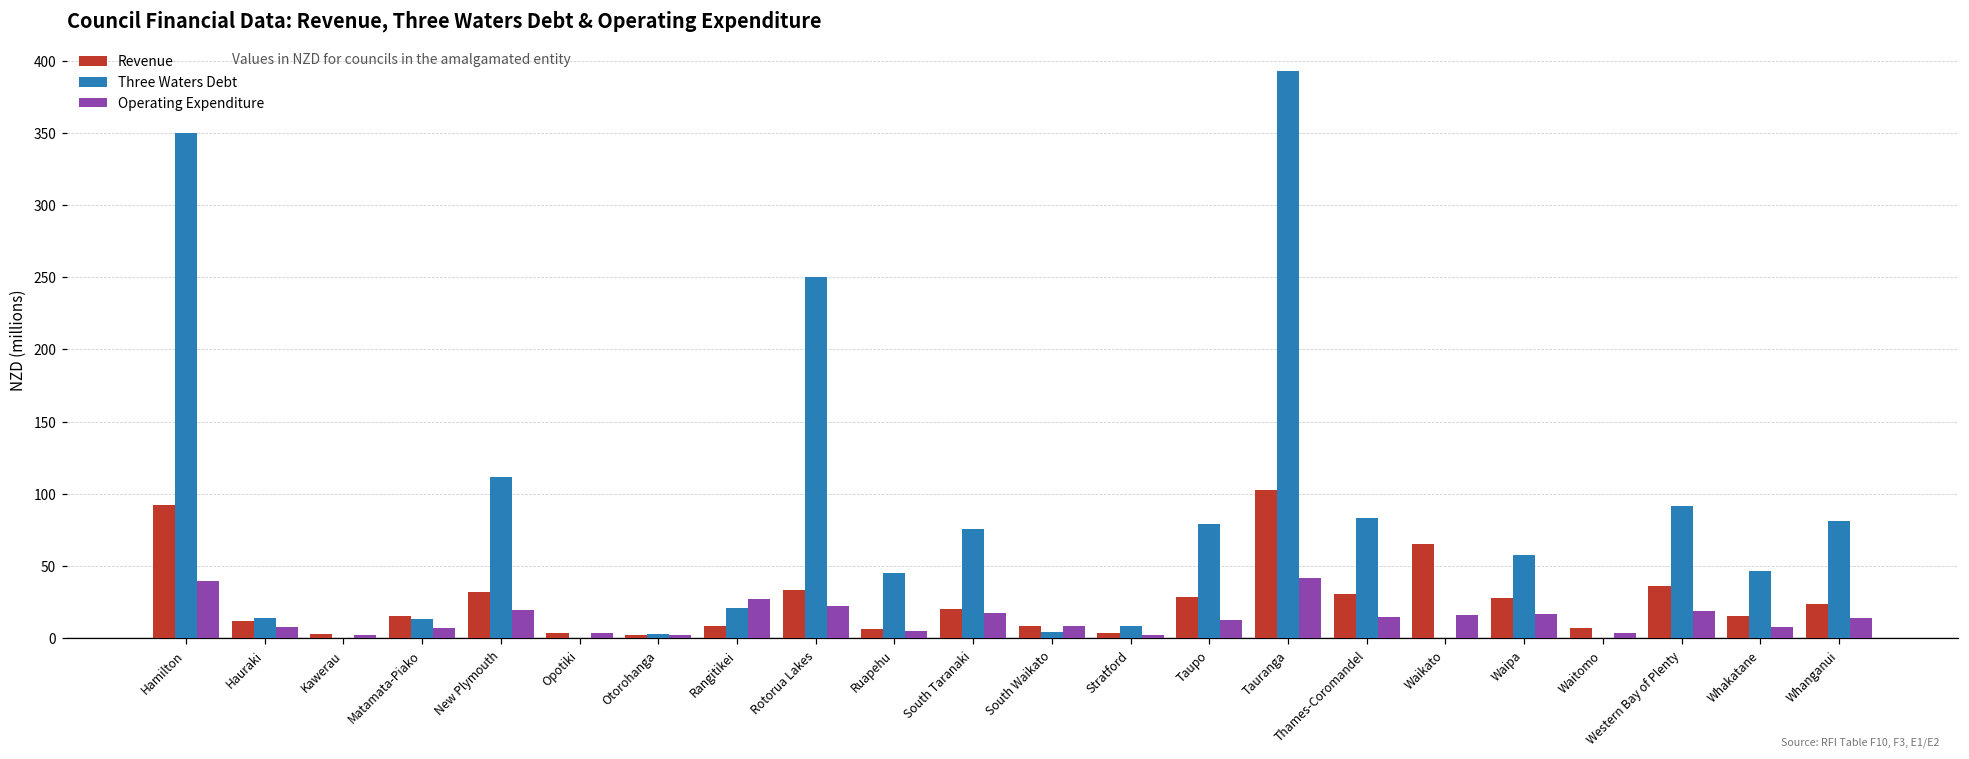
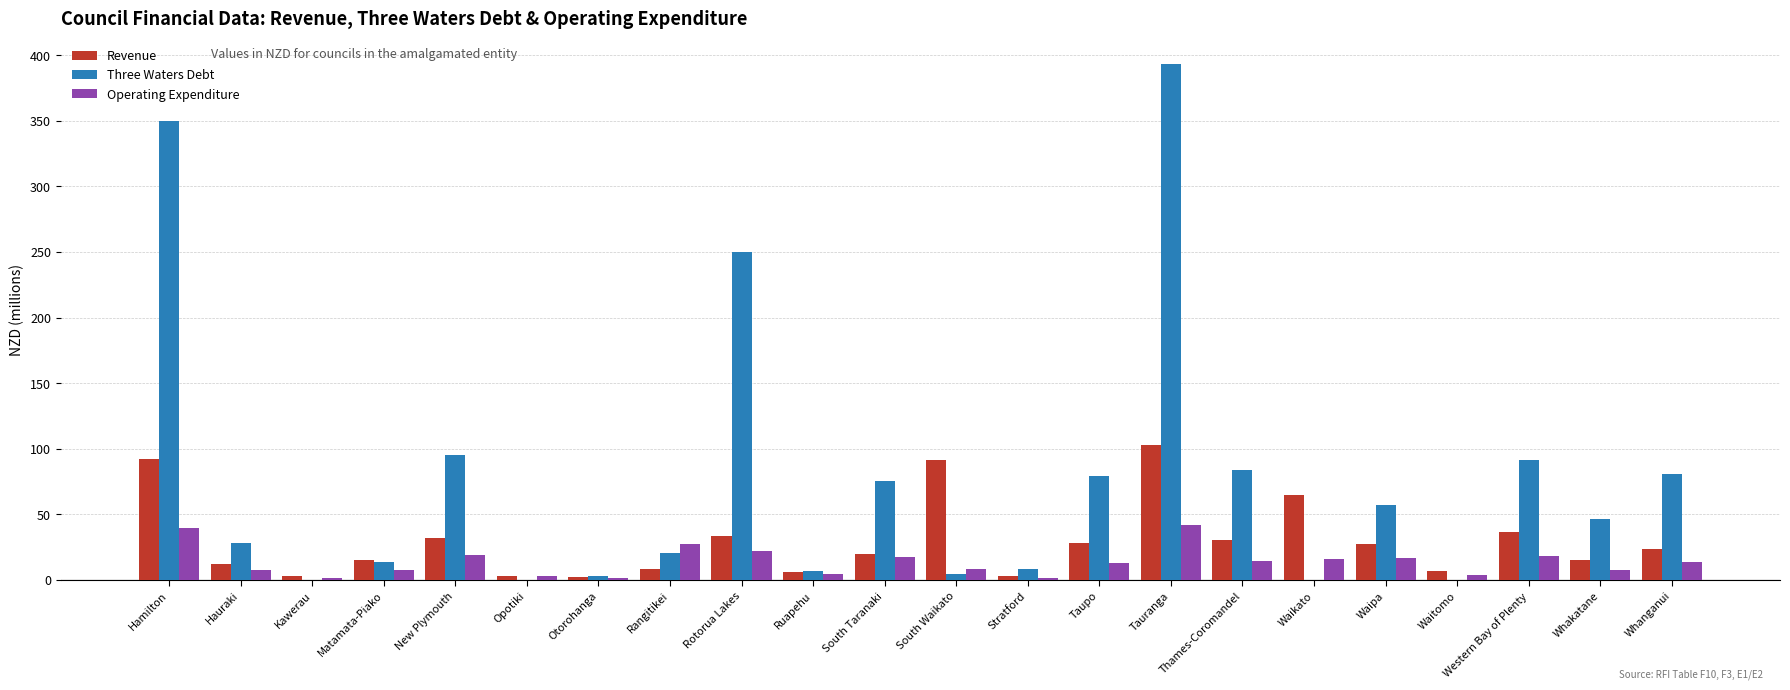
  {
    "Revenue": {
      "Hamilton": 92,
      "Hauraki": 12,
      "Kawerau": 3,
      "Matamata-Piako": 15,
      "New Plymouth": 32,
      "Opotiki": 3,
      "Otorohanga": 2,
      "Rangitikei": 8,
      "Rotorua Lakes": 33,
      "Ruapehu": 6,
      "South Taranaki": 20,
-     "South Waikato": 8,
+     "South Waikato": 92,
      "Stratford": 3,
      "Taupo": 28,
      "Tauranga": 103,
      "Thames-Coromandel": 31,
      "Waikato": 65,
      "Waipa": 28,
      "Waitomo": 7,
      "Western Bay of Plenty": 36,
      "Whakatane": 15,
      "Whanganui": 23
    },
    "Three Waters Debt": {
      "Hamilton": 350,
-     "Hauraki": 14,
+     "Hauraki": 28,
      "Kawerau": 0,
      "Matamata-Piako": 14,
-     "New Plymouth": 112,
+     "New Plymouth": 95,
      "Opotiki": 0,
      "Otorohanga": 3,
      "Rangitikei": 21,
      "Rotorua Lakes": 250,
-     "Ruapehu": 45,
+     "Ruapehu": 7,
      "South Taranaki": 76,
      "South Waikato": 5,
      "Stratford": 9,
      "Taupo": 79,
      "Tauranga": 393,
      "Thames-Coromandel": 83,
      "Waikato": 0,
      "Waipa": 58,
      "Waitomo": 0,
      "Western Bay of Plenty": 91,
      "Whakatane": 46,
      "Whanganui": 81
    },
    "Operating Expenditure": {
      "Hamilton": 40,
      "Hauraki": 8,
      "Matamata-Piako": 7,
      "New Plymouth": 19,
      "Opotiki": 3,
      "Rangitikei": 27,
      "Rotorua Lakes": 22,
      "Ruapehu": 5,
      "South Taranaki": 18,
      "South Waikato": 8,
      "Taupo": 13,
      "Tauranga": 42,
      "Thames-Coromandel": 15,
      "Waikato": 16,
      "Waipa": 17,
      "Waitomo": 4,
      "Western Bay of Plenty": 19,
      "Whakatane": 8,
      "Whanganui": 14
    }
  }
